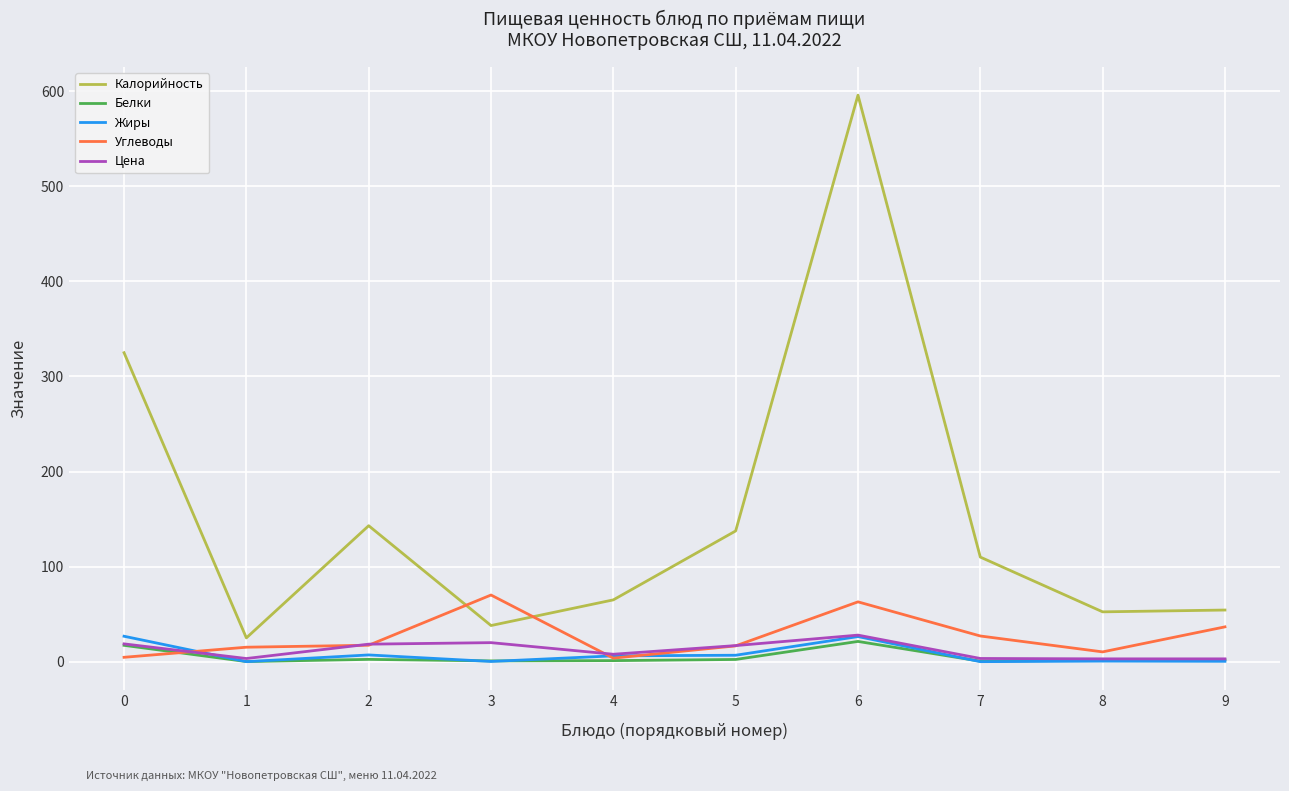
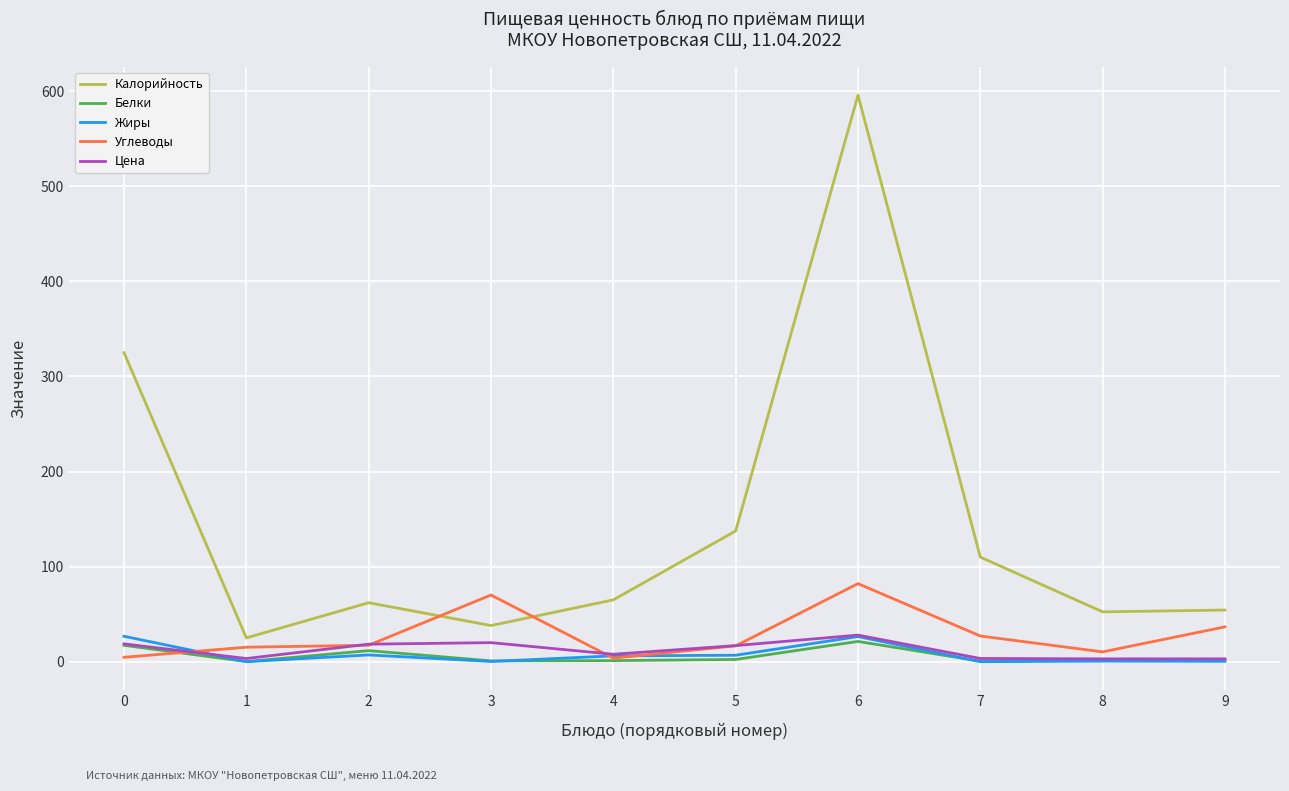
  {
    "Калорийность": {
      "0": 320,
      "1": 30,
-     "2": 140,
+     "2": 60,
      "3": 40,
      "4": 70,
      "5": 140,
      "6": 600,
      "7": 110,
      "8": 50,
      "9": 50
    },
    "Белки": {
-     "2": 0,
+     "2": 10,
      "5": 0,
      "6": 20
    },
    "Жиры": {
      "0": 30,
      "2": 10,
      "5": 10
    },
    "Углеводы": {
      "0": 0,
      "1": 20,
      "3": 70,
-     "6": 60,
+     "6": 80,
      "7": 30,
      "8": 10,
      "9": 40
    },
    "Цена": {
      "1": 0,
      "3": 20,
      "7": 0
    }
  }
